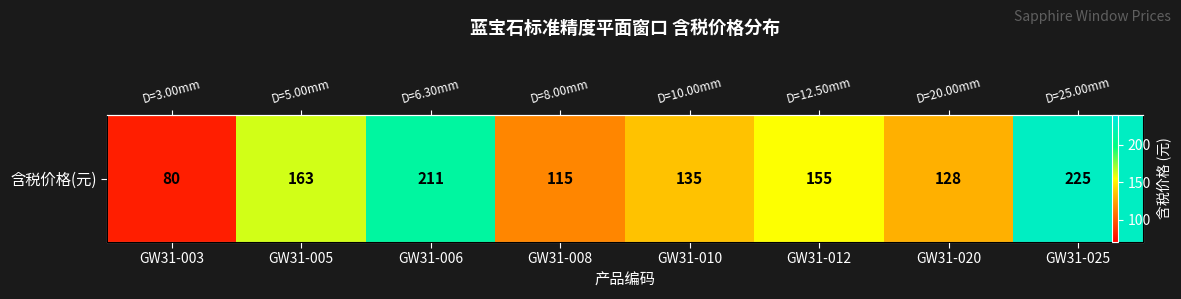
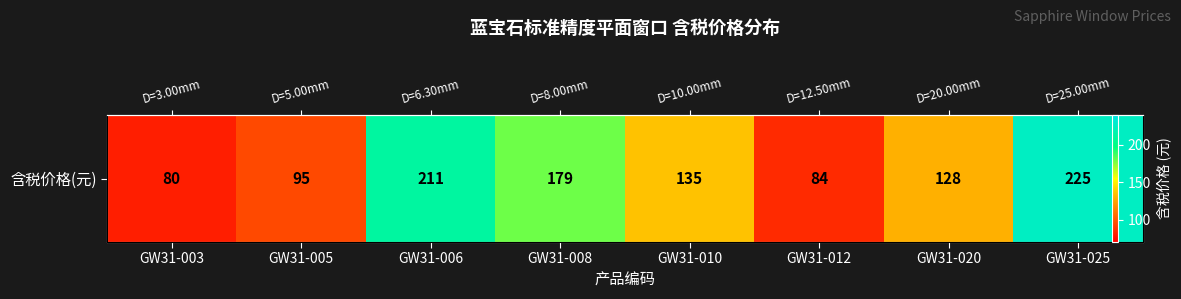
  {
    "含税价格(元)": {
      "GW31-003": 80,
-     "GW31-005": 163,
+     "GW31-005": 95,
      "GW31-006": 211,
-     "GW31-008": 115,
+     "GW31-008": 179,
      "GW31-010": 135,
-     "GW31-012": 155,
+     "GW31-012": 84,
      "GW31-020": 128,
      "GW31-025": 225
    }
  }
